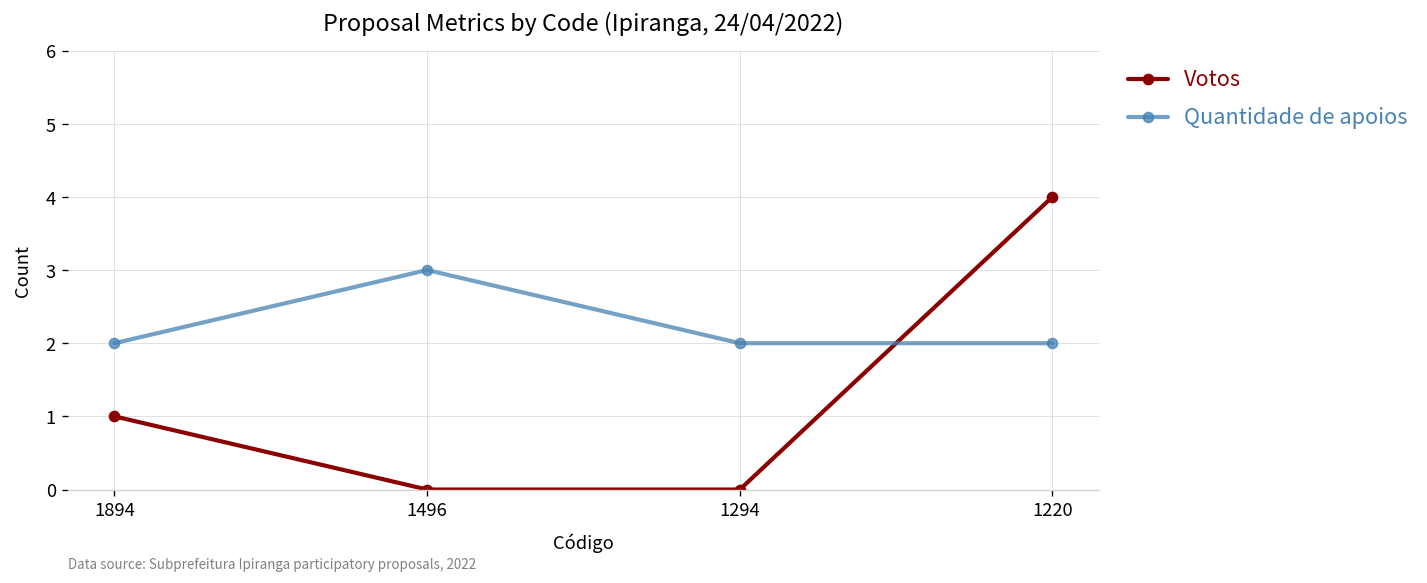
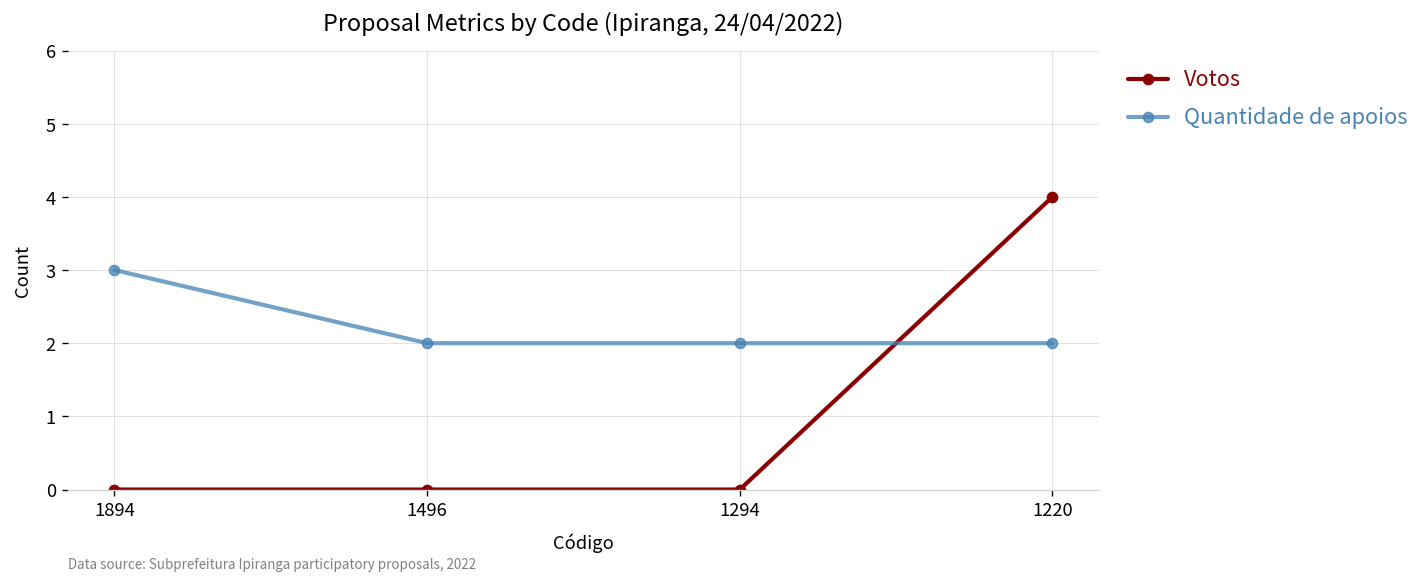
  {
    "Votos": {
-     "1894": 1,
+     "1894": 0,
      "1496": 0,
      "1294": 0,
      "1220": 4
    },
    "Quantidade de apoios": {
-     "1894": 2,
-     "1496": 3,
+     "1894": 3,
+     "1496": 2,
      "1294": 2,
      "1220": 2
    }
  }
